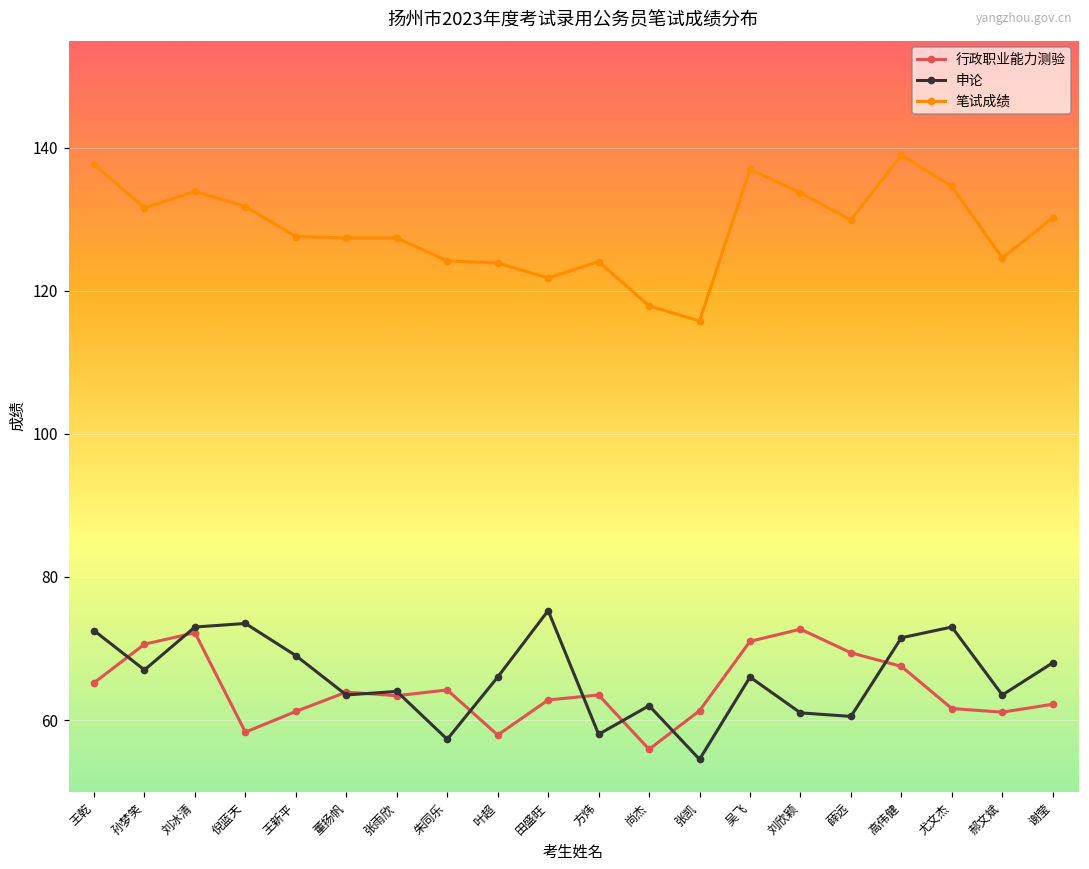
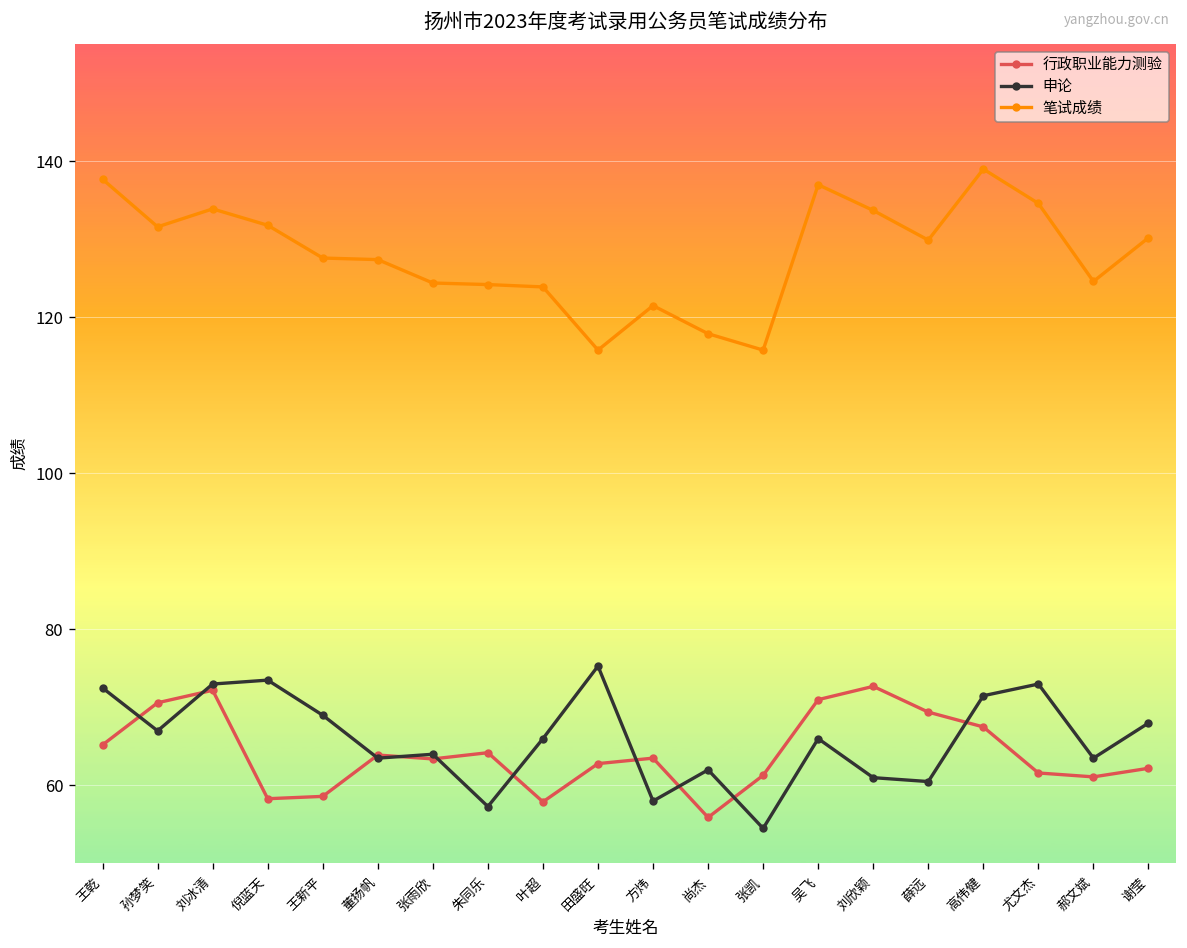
  {
    "行政职业能力测验": {
      "王乾": 65,
      "孙梦笑": 71,
      "刘冰清": 72,
      "倪蓝天": 58,
-     "王新平": 61,
+     "王新平": 59,
      "董扬帆": 64,
      "张雨欣": 63,
      "朱同乐": 64,
      "叶超": 58,
      "田盛旺": 63,
      "方炜": 64,
      "尚杰": 56,
      "张凯": 61,
      "吴飞": 71,
      "刘欣颖": 73,
      "薛远": 69,
      "高伟健": 68,
      "尤文杰": 62,
      "郝文斌": 61,
      "谢莹": 62
    },
    "申论": {
      "王乾": 73,
      "孙梦笑": 67,
      "刘冰清": 73,
      "倪蓝天": 74,
      "王新平": 69,
      "董扬帆": 64,
      "张雨欣": 64,
      "朱同乐": 57,
      "叶超": 66,
      "田盛旺": 75,
      "方炜": 58,
      "尚杰": 62,
      "张凯": 55,
      "吴飞": 66,
      "刘欣颖": 61,
      "薛远": 61,
      "高伟健": 72,
      "尤文杰": 73,
      "郝文斌": 64,
      "谢莹": 68
    },
    "笔试成绩": {
      "王乾": 138,
      "孙梦笑": 132,
      "刘冰清": 134,
      "倪蓝天": 132,
      "王新平": 128,
      "董扬帆": 127,
-     "张雨欣": 127,
+     "张雨欣": 124,
      "朱同乐": 124,
      "叶超": 124,
-     "田盛旺": 122,
-     "方炜": 124,
+     "田盛旺": 116,
+     "方炜": 122,
      "尚杰": 118,
      "张凯": 116,
      "吴飞": 137,
      "刘欣颖": 134,
      "薛远": 130,
      "高伟健": 139,
      "尤文杰": 135,
      "郝文斌": 125,
      "谢莹": 130
    }
  }
